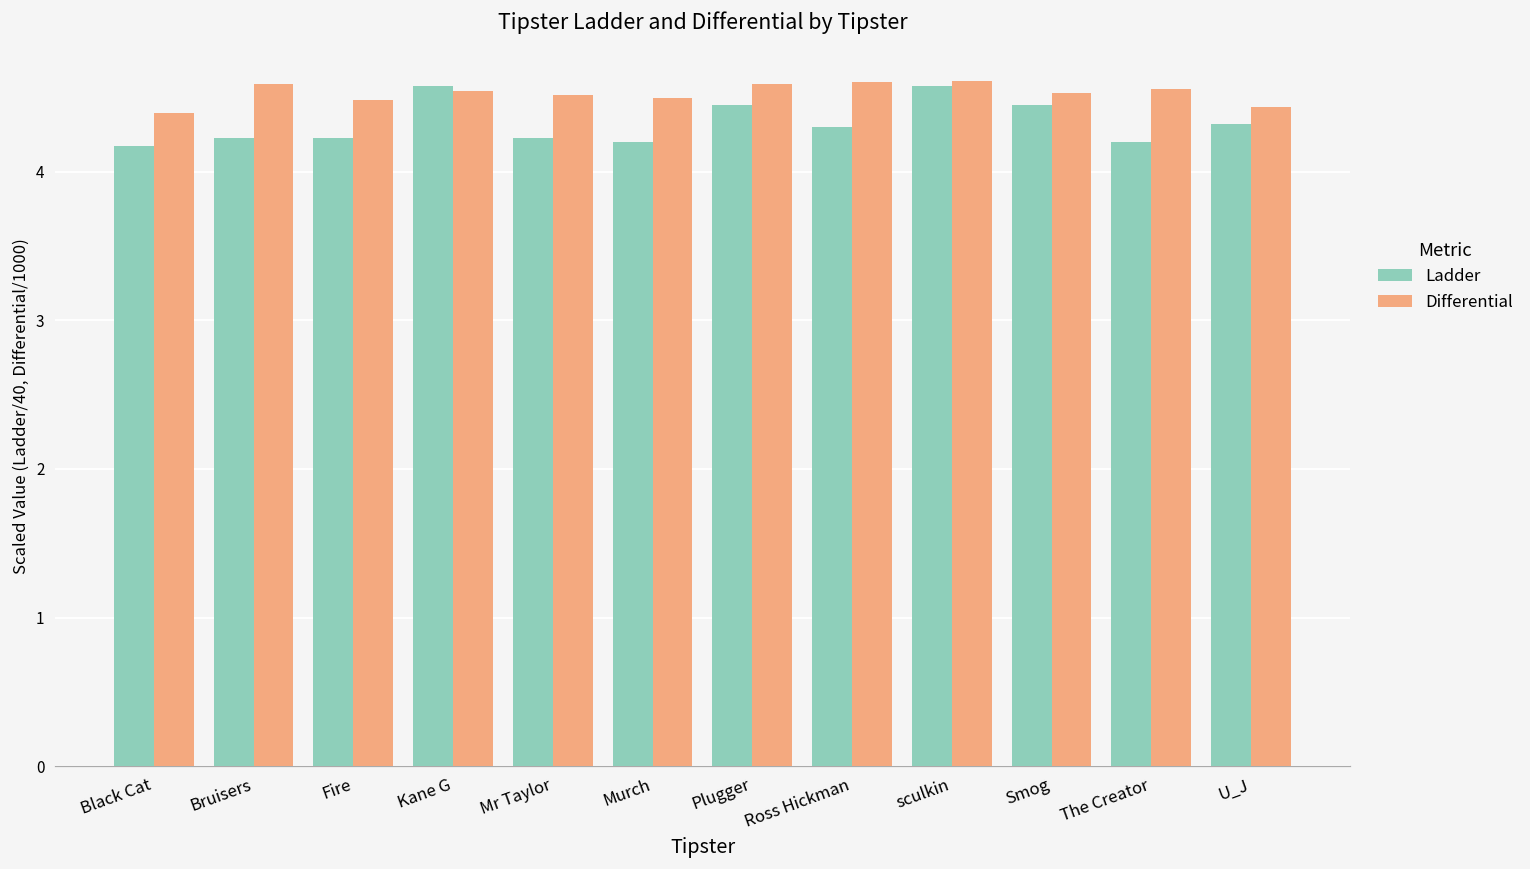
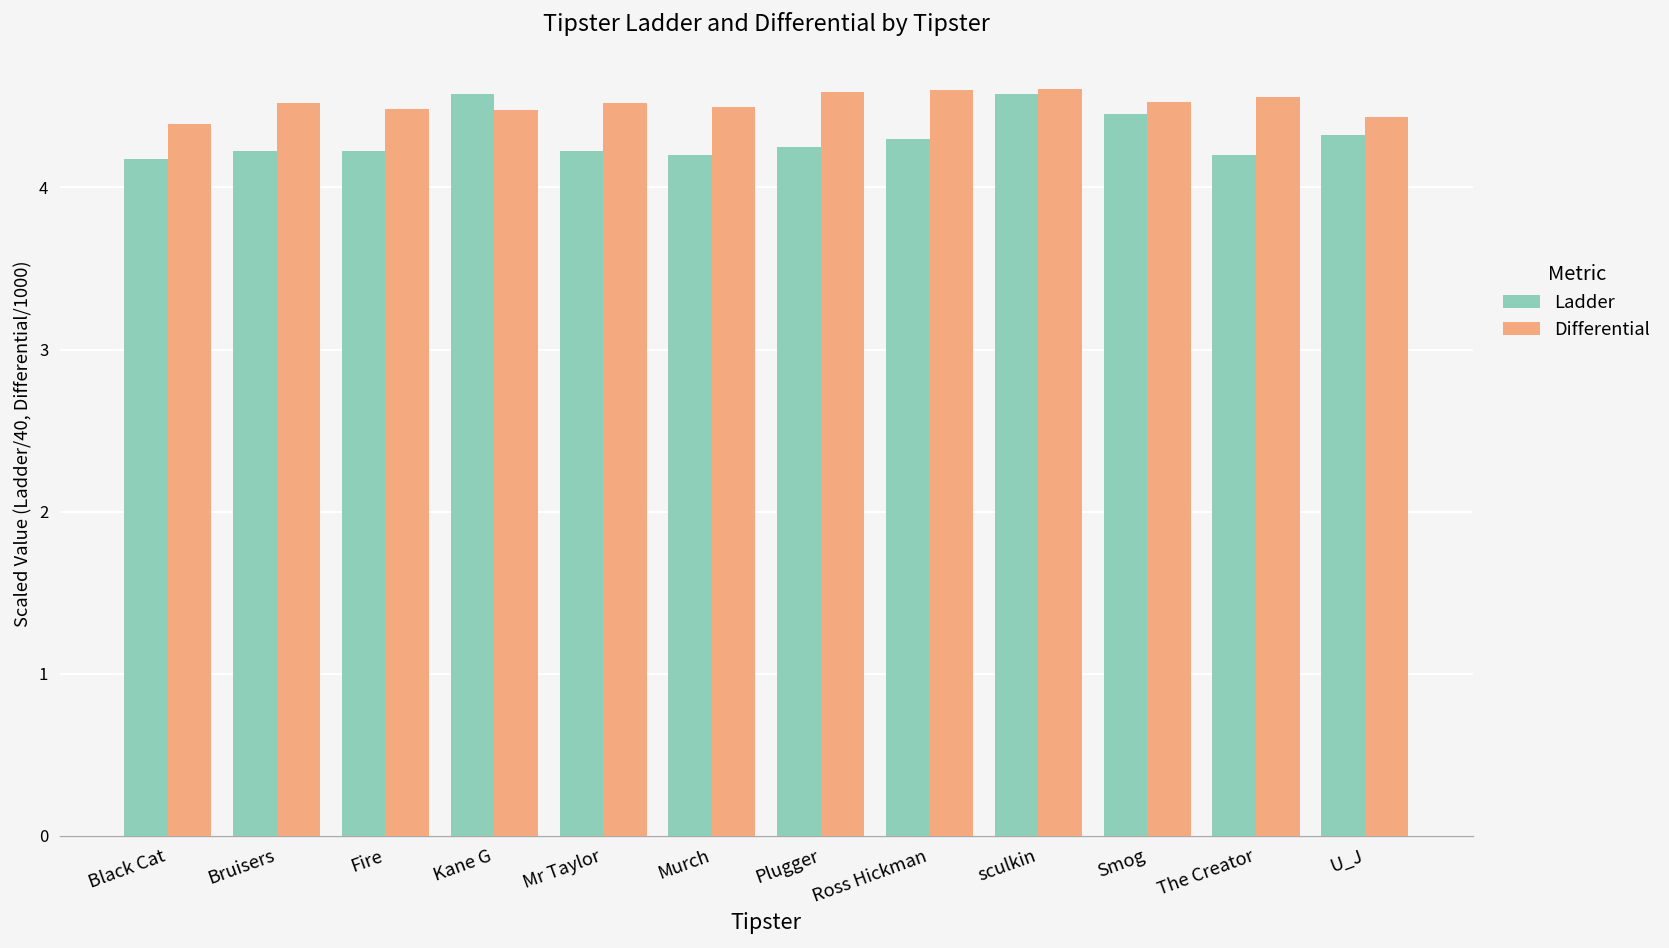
  {
    "Ladder": {
      "Black Cat": 4.18,
      "Bruisers": 4.23,
      "Fire": 4.23,
      "Kane G": 4.58,
      "Mr Taylor": 4.23,
      "Murch": 4.20,
-     "Plugger": 4.45,
+     "Plugger": 4.25,
      "Ross Hickman": 4.30,
      "sculkin": 4.58,
      "Smog": 4.45,
      "The Creator": 4.20,
      "U_J": 4.33
    },
    "Differential": {
      "Black Cat": 4.39,
-     "Bruisers": 4.59,
+     "Bruisers": 4.52,
      "Fire": 4.48,
-     "Kane G": 4.55,
+     "Kane G": 4.48,
      "Mr Taylor": 4.52,
      "Murch": 4.50,
      "Plugger": 4.59,
      "Ross Hickman": 4.60,
      "sculkin": 4.61,
      "Smog": 4.53,
      "The Creator": 4.56,
      "U_J": 4.43
    }
  }
